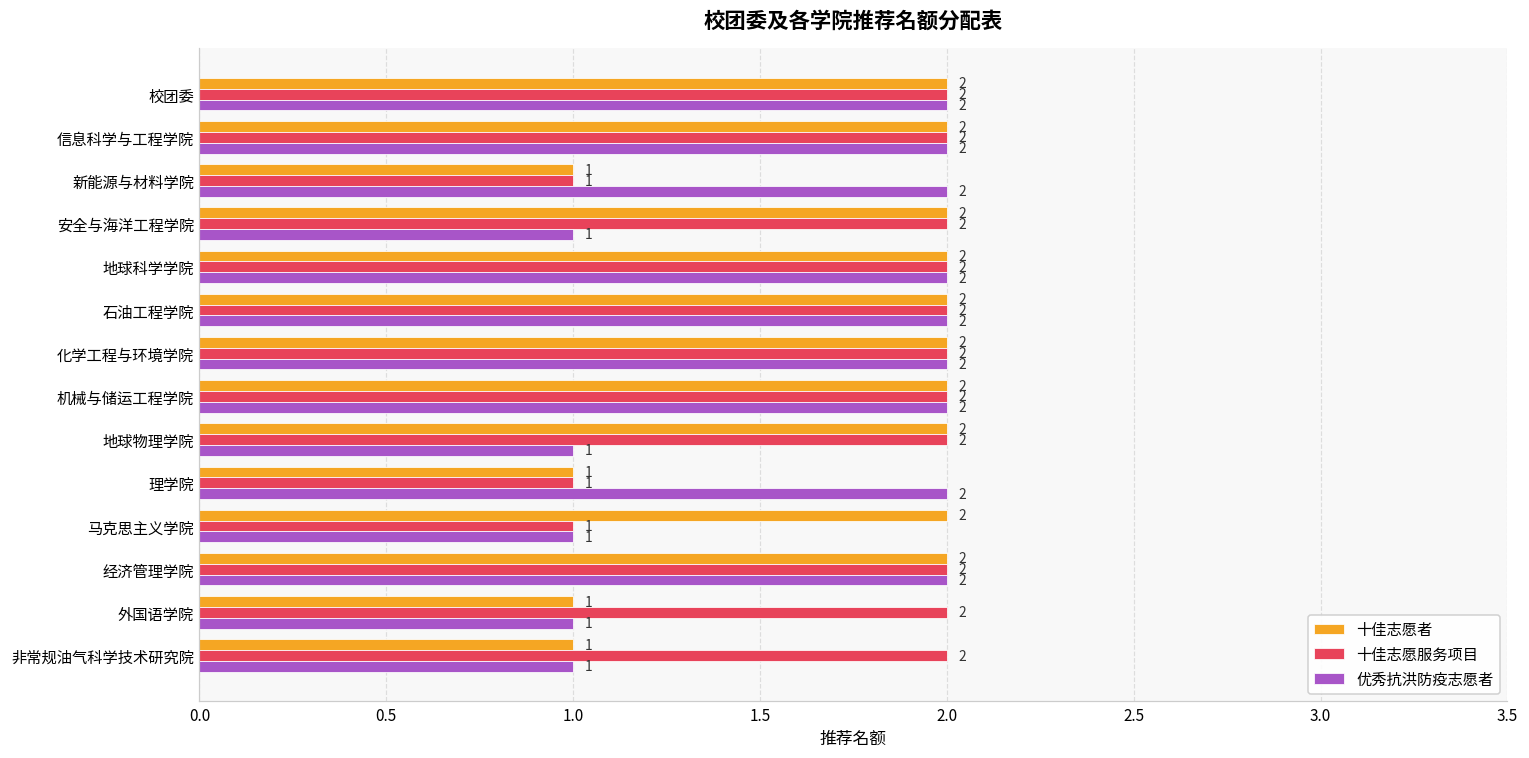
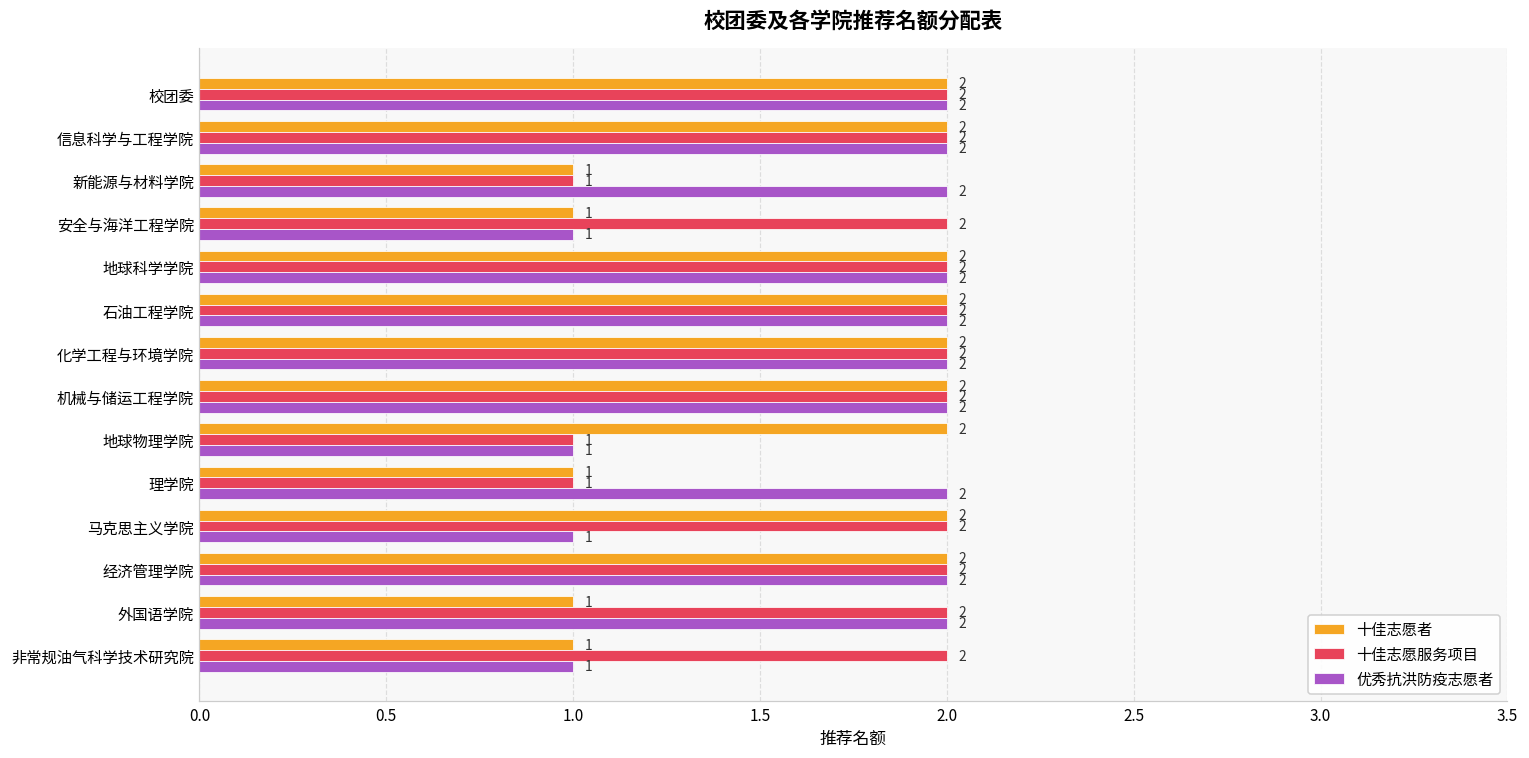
  {
    "十佳志愿者": {
-     "安全与海洋工程学院": 2,
+     "安全与海洋工程学院": 1,
      "地球物理学院": 2,
      "外国语学院": 1,
      "非常规油气科学技术研究院": 1
    },
    "十佳志愿服务项目": {
      "安全与海洋工程学院": 2,
-     "地球物理学院": 2,
-     "马克思主义学院": 1,
+     "地球物理学院": 1,
+     "马克思主义学院": 2,
      "非常规油气科学技术研究院": 2
    },
    "优秀抗洪防疫志愿者": {
      "新能源与材料学院": 2,
      "安全与海洋工程学院": 1,
      "理学院": 2,
      "马克思主义学院": 1,
-     "外国语学院": 1,
+     "外国语学院": 2,
      "非常规油气科学技术研究院": 1
    }
  }
